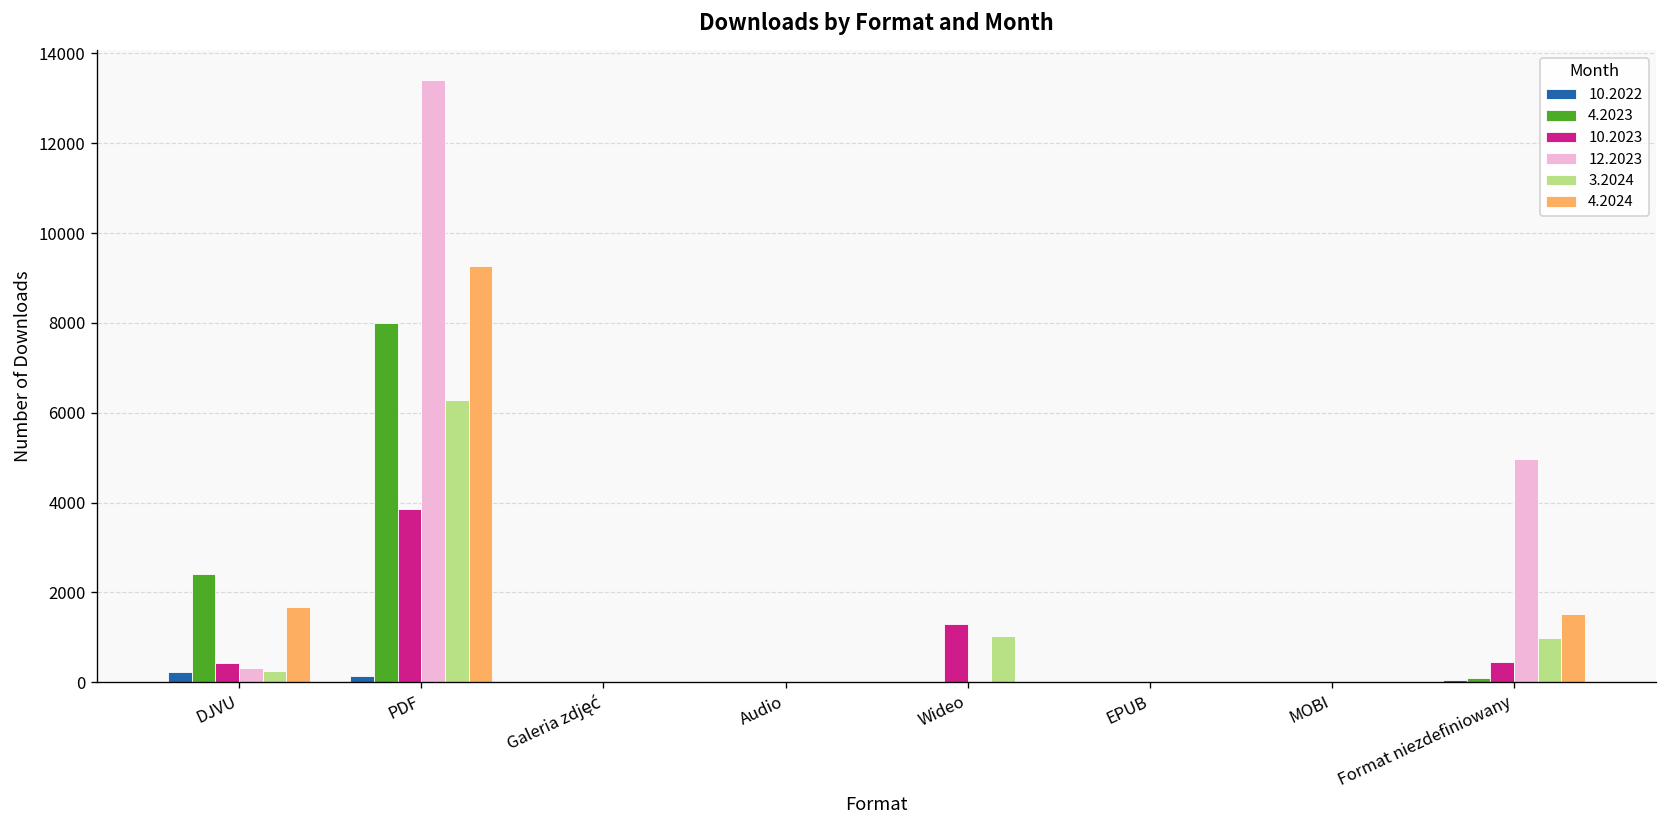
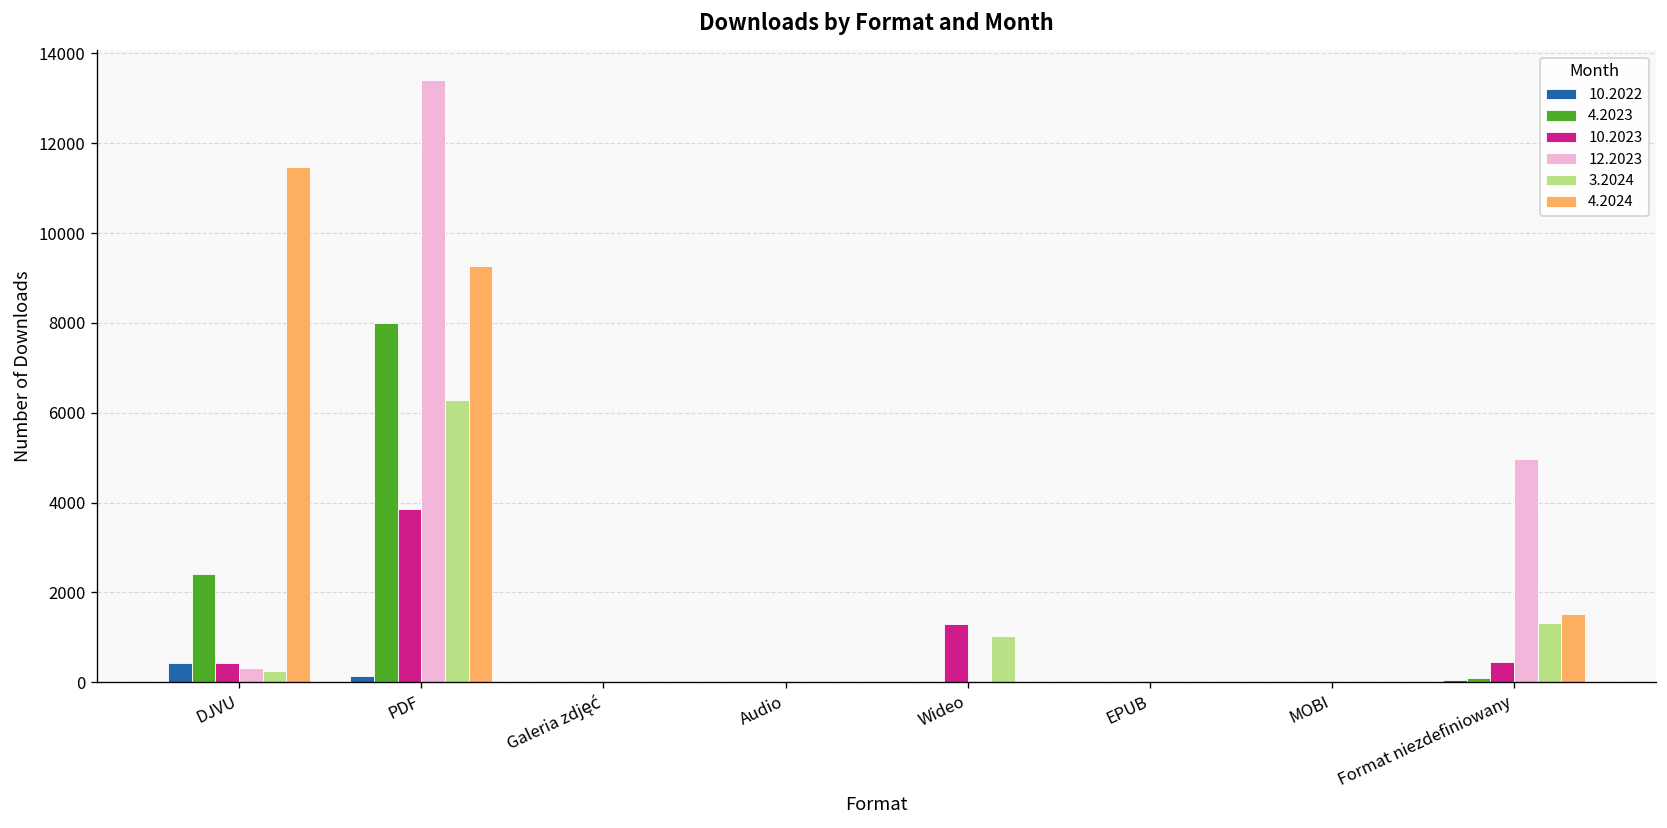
  {
    "10.2022": {
-     "DJVU": 200,
+     "DJVU": 400,
      "PDF": 100,
      "Audio": 0,
      "Wideo": 0,
      "EPUB": 0,
      "MOBI": 0
    },
    "4.2023": {
      "DJVU": 2400,
      "PDF": 8000,
      "Audio": 0,
      "Wideo": 0,
      "EPUB": 0,
      "MOBI": 0,
      "Format niezdefiniowany": 100
    },
    "10.2023": {
      "DJVU": 400,
      "PDF": 3900,
      "Galeria zdjęć": 0,
      "Audio": 0,
      "Wideo": 1300,
      "EPUB": 0,
      "MOBI": 0,
      "Format niezdefiniowany": 400
    },
    "12.2023": {
      "DJVU": 300,
      "PDF": 13400,
      "Galeria zdjęć": 0,
      "Audio": 0,
      "Wideo": 0,
      "EPUB": 0,
      "MOBI": 0,
      "Format niezdefiniowany": 5000
    },
    "3.2024": {
      "DJVU": 200,
      "PDF": 6300,
      "Audio": 0,
      "Wideo": 1000,
      "EPUB": 0,
      "MOBI": 0,
-     "Format niezdefiniowany": 1000
+     "Format niezdefiniowany": 1300
    },
    "4.2024": {
-     "DJVU": 1700,
+     "DJVU": 11500,
      "PDF": 9300,
      "Audio": 0,
      "Wideo": 0,
      "EPUB": 0,
      "MOBI": 0,
      "Format niezdefiniowany": 1500
    }
  }
